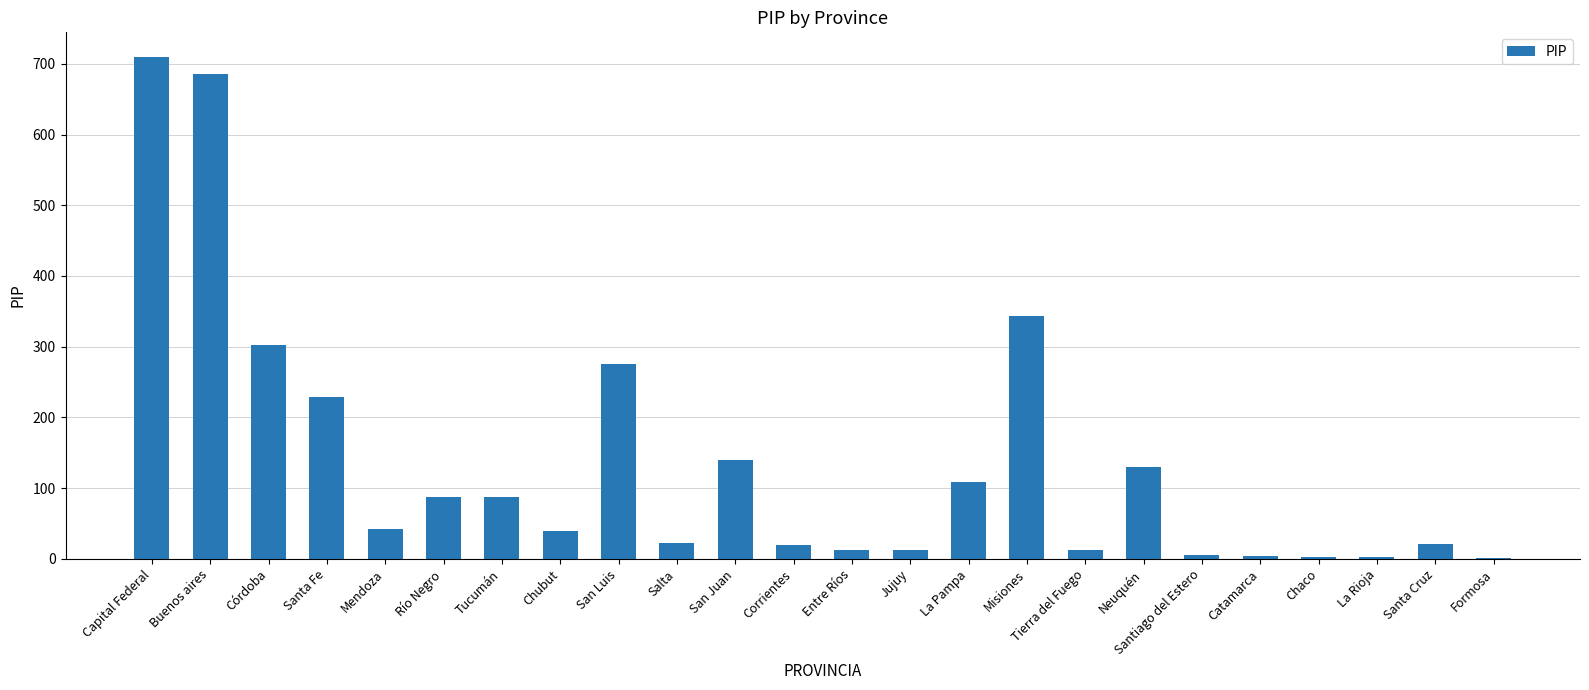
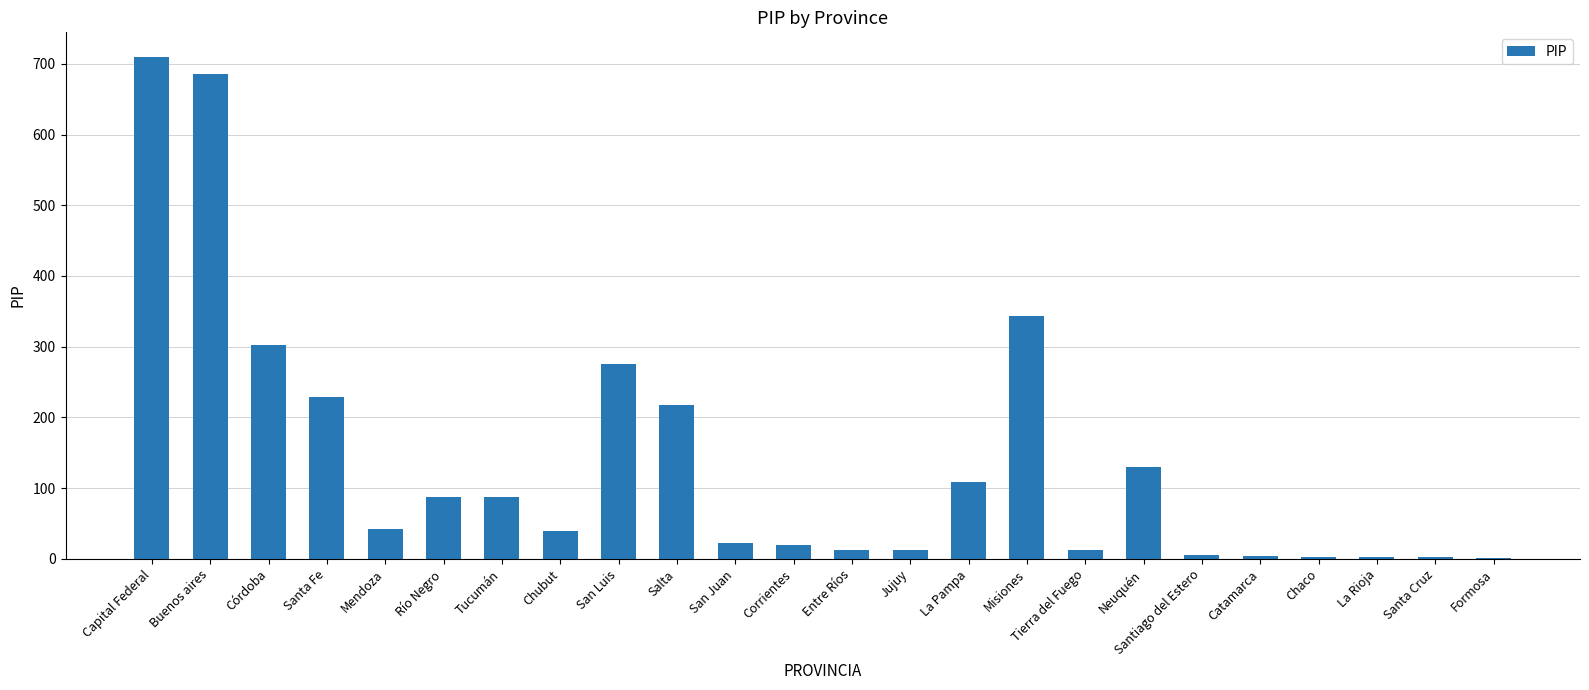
  {
    "Capital Federal": 710,
    "Buenos aires": 690,
    "Córdoba": 300,
    "Santa Fe": 230,
    "Mendoza": 40,
    "Río Negro": 90,
    "Tucumán": 90,
    "Chubut": 40,
    "San Luis": 280,
-   "Salta": 20,
-   "San Juan": 140,
+   "Salta": 220,
+   "San Juan": 20,
    "Corrientes": 20,
    "Entre Ríos": 10,
    "Jujuy": 10,
    "La Pampa": 110,
    "Misiones": 340,
    "Tierra del Fuego": 10,
    "Neuquén": 130,
    "Santiago del Estero": 10,
    "Catamarca": 0,
-   "Santa Cruz": 20
+   "Santa Cruz": 0
  }
